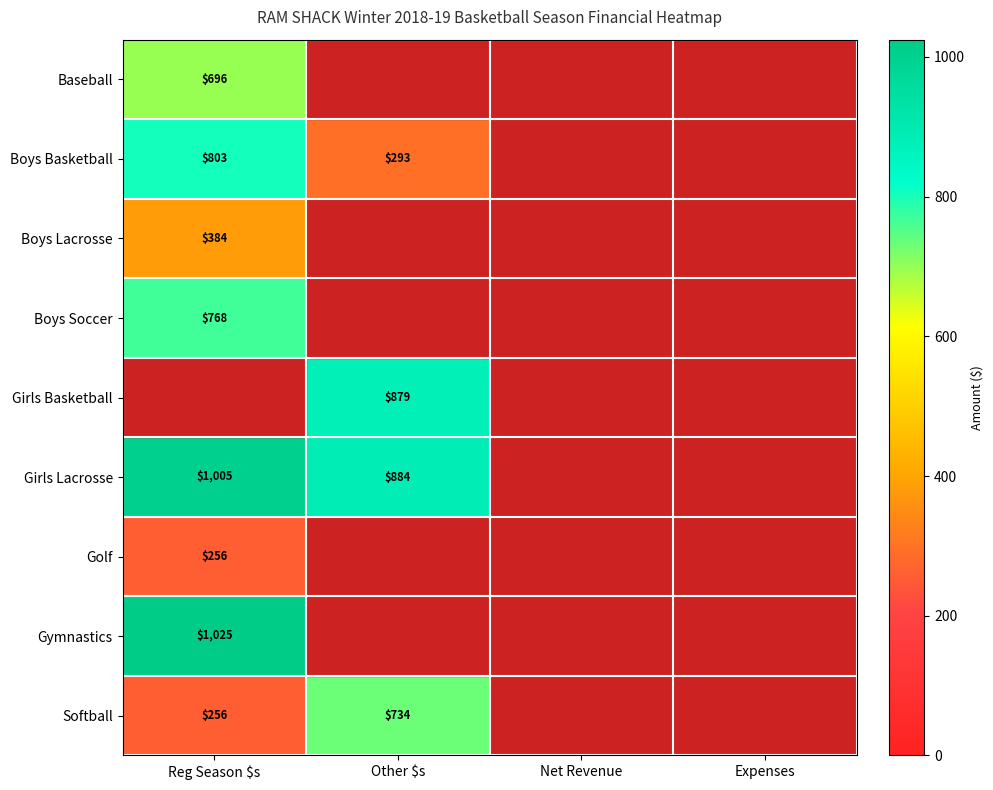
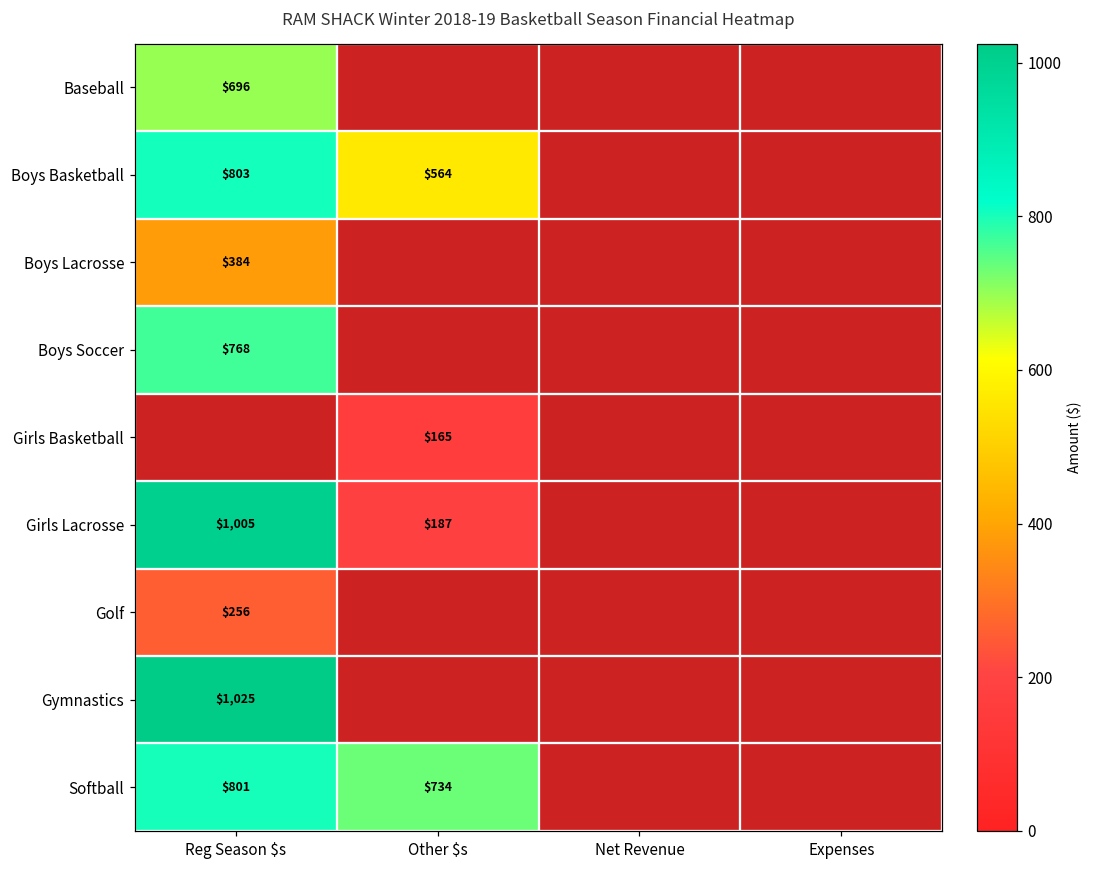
  {
    "Baseball": {
      "Reg Season $s": "$696"
    },
    "Boys Basketball": {
      "Reg Season $s": "$803",
-     "Other $s": "$293"
+     "Other $s": "$564"
    },
    "Boys Lacrosse": {
      "Reg Season $s": "$384"
    },
    "Boys Soccer": {
      "Reg Season $s": "$768"
    },
    "Girls Basketball": {
-     "Other $s": "$879"
+     "Other $s": "$165"
    },
    "Girls Lacrosse": {
      "Reg Season $s": "$1,005",
-     "Other $s": "$884"
+     "Other $s": "$187"
    },
    "Golf": {
      "Reg Season $s": "$256"
    },
    "Gymnastics": {
      "Reg Season $s": "$1,025"
    },
    "Softball": {
-     "Reg Season $s": "$256",
+     "Reg Season $s": "$801",
      "Other $s": "$734"
    }
  }
